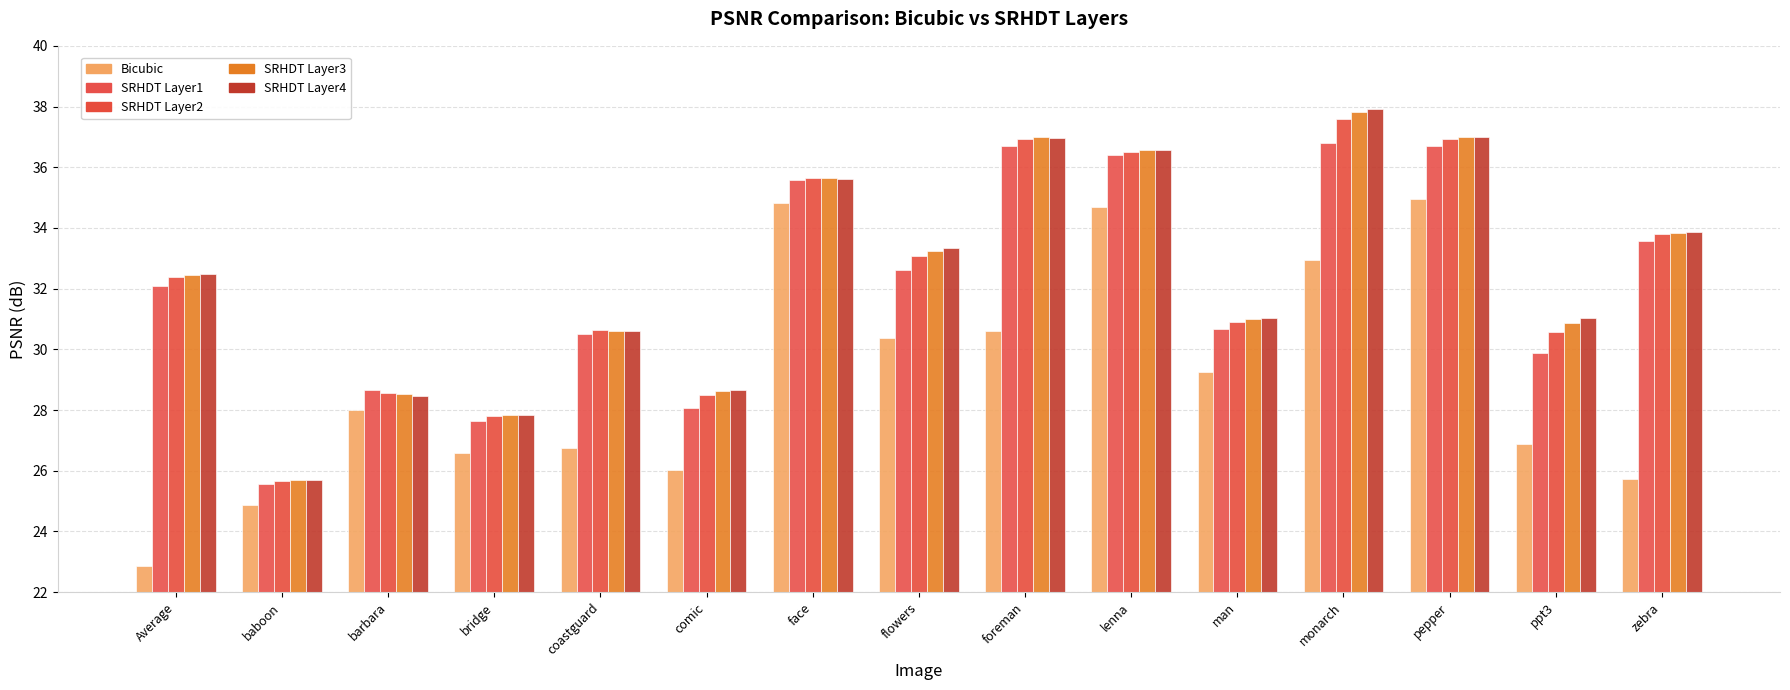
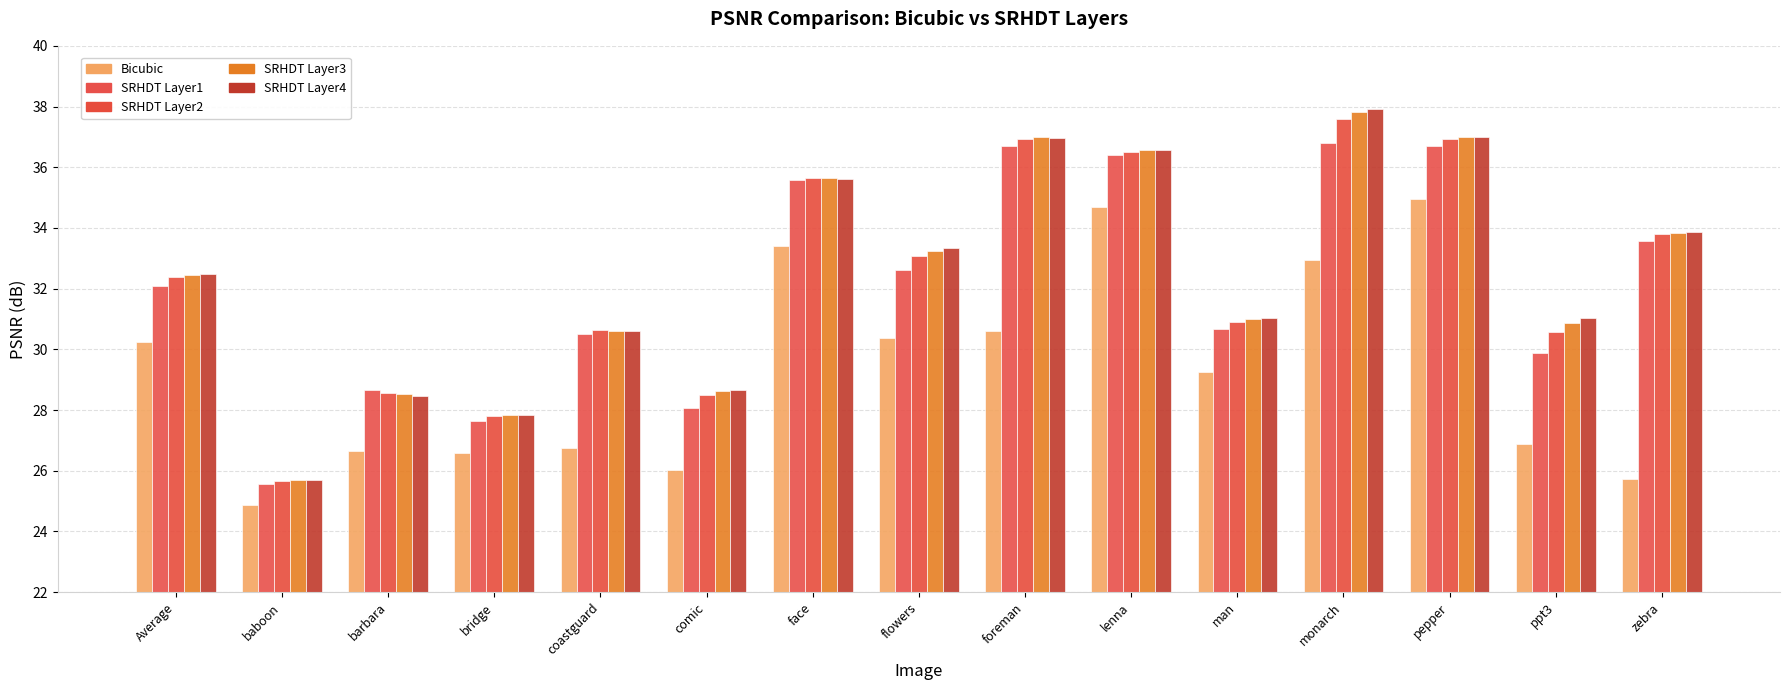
  {
    "Bicubic": {
-     "Average": 22.9,
+     "Average": 30.2,
      "baboon": 24.9,
-     "barbara": 28.0,
+     "barbara": 26.7,
      "bridge": 26.6,
      "coastguard": 26.7,
      "comic": 26.0,
-     "face": 34.8,
+     "face": 33.4,
      "flowers": 30.4,
      "foreman": 30.6,
      "lenna": 34.7,
      "man": 29.2,
      "monarch": 32.9,
      "pepper": 35.0,
      "ppt3": 26.9,
      "zebra": 25.7
    }
  }
